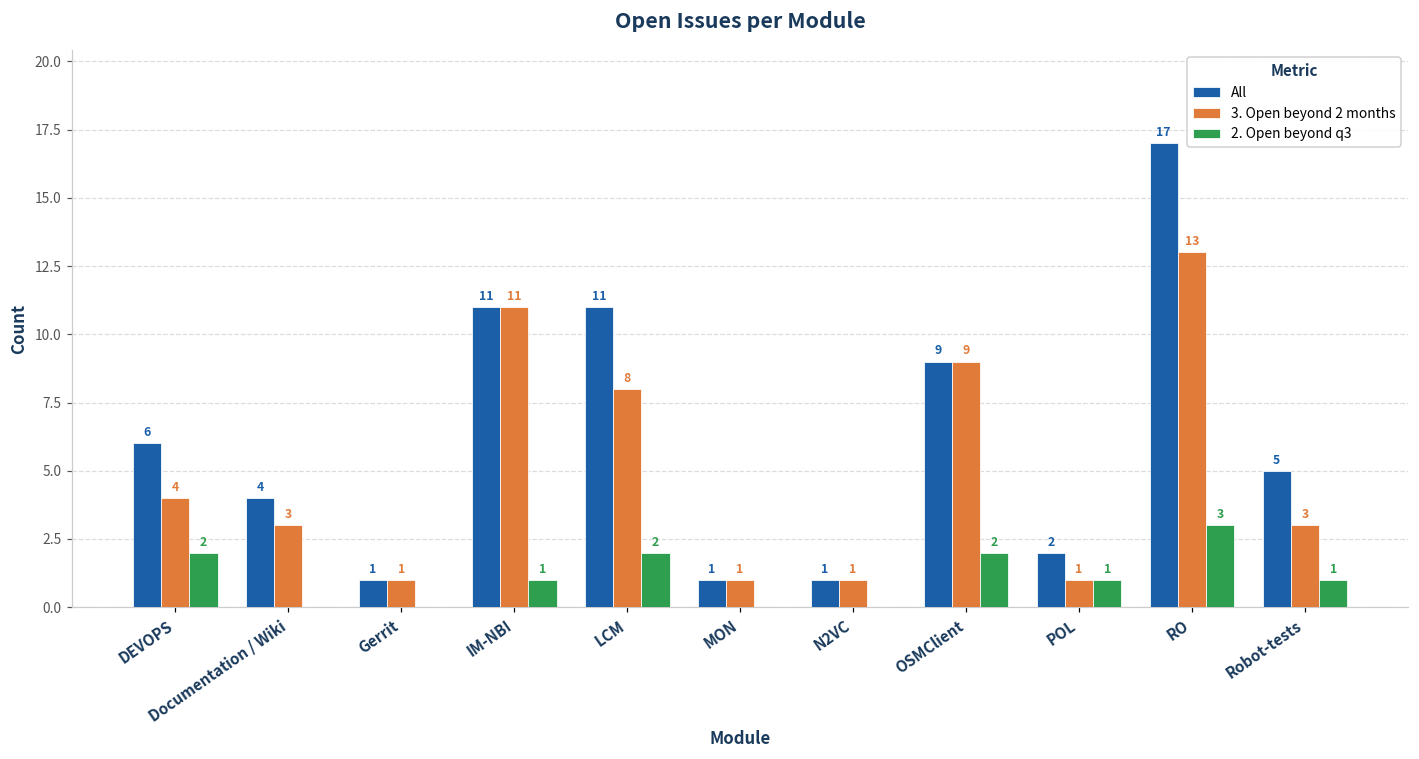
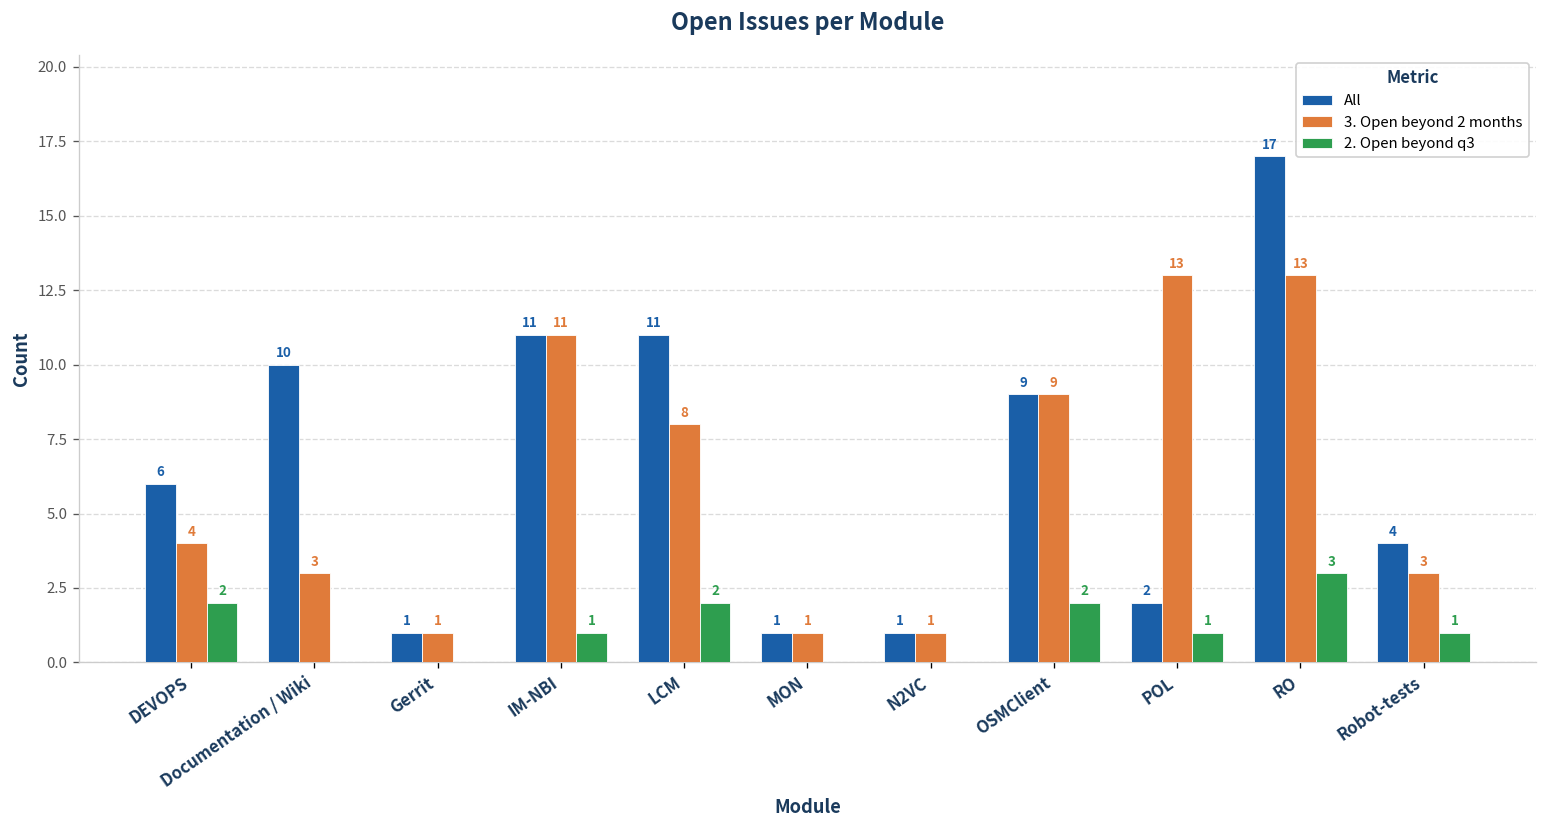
  {
    "All": {
      "DEVOPS": 6,
-     "Documentation / Wiki": 4,
+     "Documentation / Wiki": 10,
      "Gerrit": 1,
      "IM-NBI": 11,
      "LCM": 11,
      "MON": 1,
      "N2VC": 1,
      "OSMClient": 9,
      "POL": 2,
      "RO": 17,
-     "Robot-tests": 5
+     "Robot-tests": 4
    },
    "3. Open beyond 2 months": {
      "DEVOPS": 4,
      "Documentation / Wiki": 3,
      "Gerrit": 1,
      "IM-NBI": 11,
      "LCM": 8,
      "MON": 1,
      "N2VC": 1,
      "OSMClient": 9,
-     "POL": 1,
+     "POL": 13,
      "RO": 13,
      "Robot-tests": 3
    },
    "2. Open beyond q3": {
      "DEVOPS": 2,
      "IM-NBI": 1,
      "LCM": 2,
      "OSMClient": 2,
      "POL": 1,
      "RO": 3,
      "Robot-tests": 1
    }
  }
